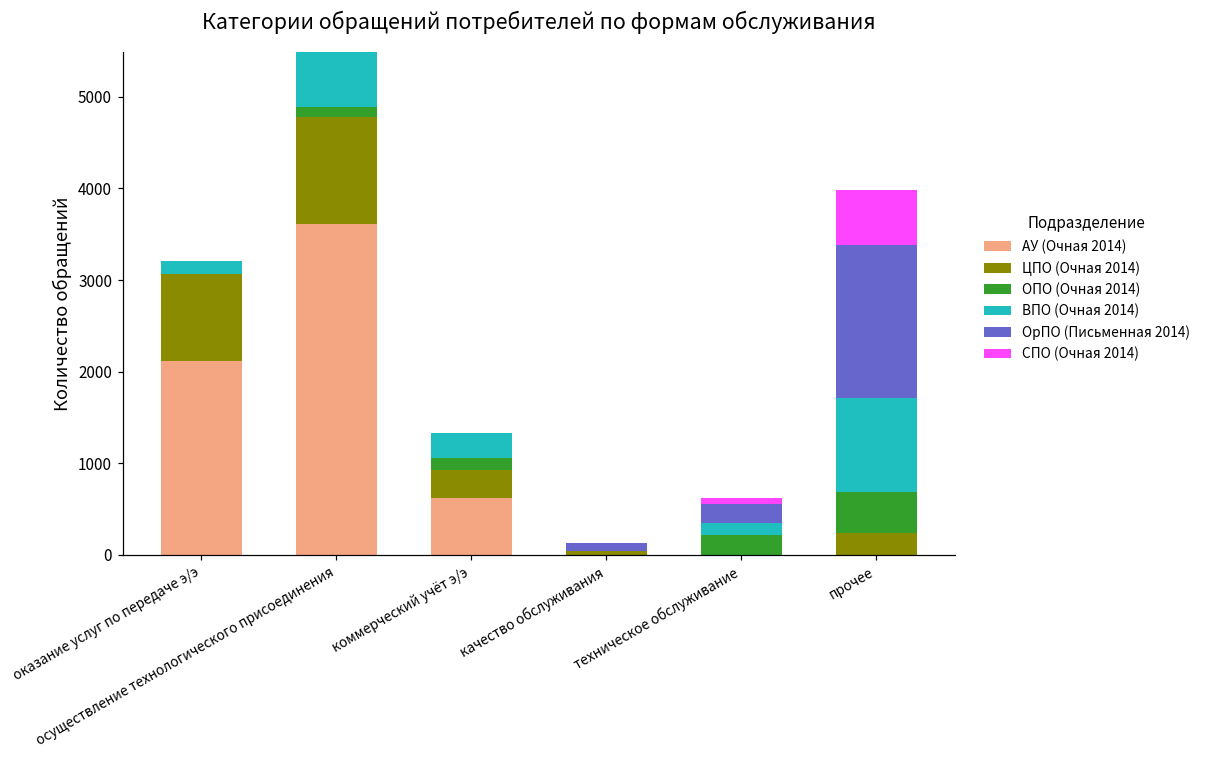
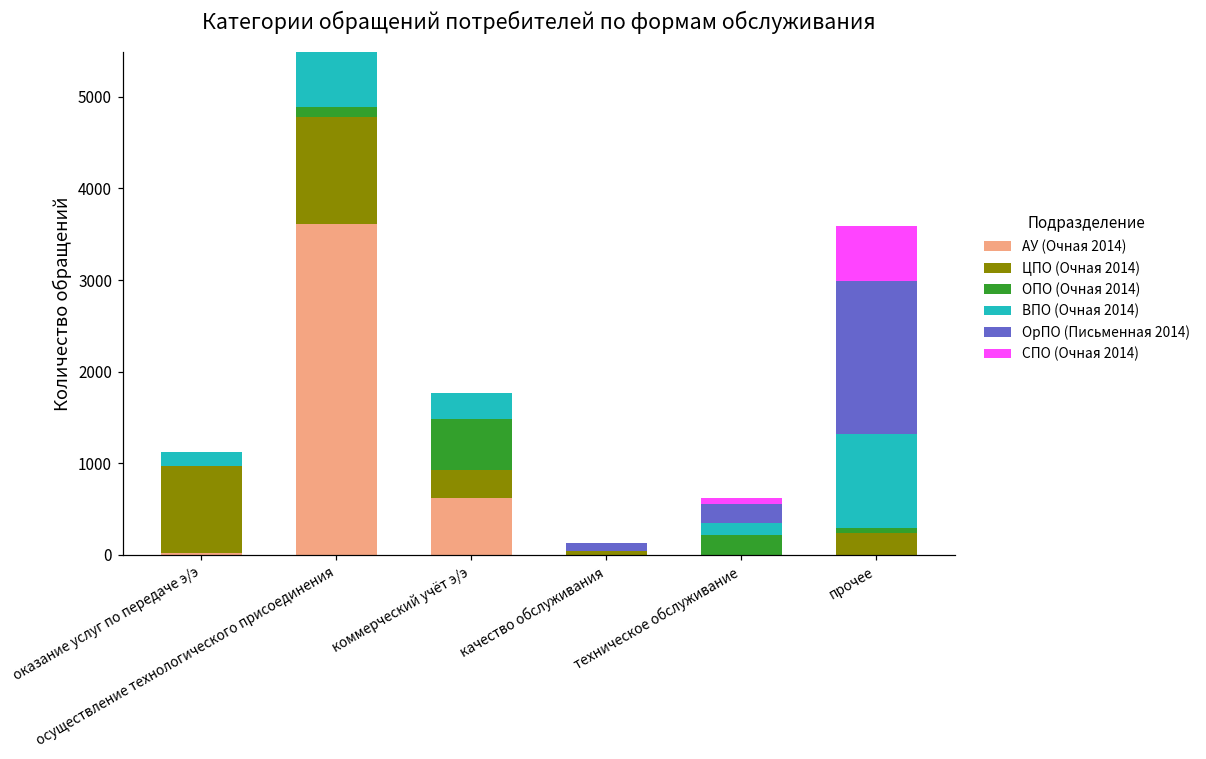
  {
    "АУ (Очная 2014)": {
-     "оказание услуг по передаче э/э": 2100,
+     "оказание услуг по передаче э/э": 0,
      "осуществление технологического присоединения": 3600,
      "коммерческий учёт э/э": 600,
      "качество обслуживания": 0,
      "техническое обслуживание": 0,
      "прочее": 0
    },
    "ЦПО (Очная 2014)": {
      "оказание услуг по передаче э/э": 900,
      "осуществление технологического присоединения": 1200,
      "коммерческий учёт э/э": 300,
      "качество обслуживания": 0,
      "прочее": 200
    },
    "ОПО (Очная 2014)": {
      "оказание услуг по передаче э/э": 0,
      "осуществление технологического присоединения": 100,
-     "коммерческий учёт э/э": 100,
+     "коммерческий учёт э/э": 600,
      "качество обслуживания": 0,
      "техническое обслуживание": 200,
-     "прочее": 400
+     "прочее": 100
    },
    "ВПО (Очная 2014)": {
      "оказание услуг по передаче э/э": 200,
      "осуществление технологического присоединения": 600,
      "коммерческий учёт э/э": 300,
      "качество обслуживания": 0,
      "техническое обслуживание": 100,
      "прочее": 1000
    },
    "ОрПО (Письменная 2014)": {
      "оказание услуг по передаче э/э": 0,
      "осуществление технологического присоединения": 0,
      "качество обслуживания": 100,
      "техническое обслуживание": 200,
      "прочее": 1700
    },
    "СПО (Очная 2014)": {
      "оказание услуг по передаче э/э": 0,
      "осуществление технологического присоединения": 0,
      "коммерческий учёт э/э": 0,
      "качество обслуживания": 0,
      "техническое обслуживание": 100,
      "прочее": 600
    }
  }
